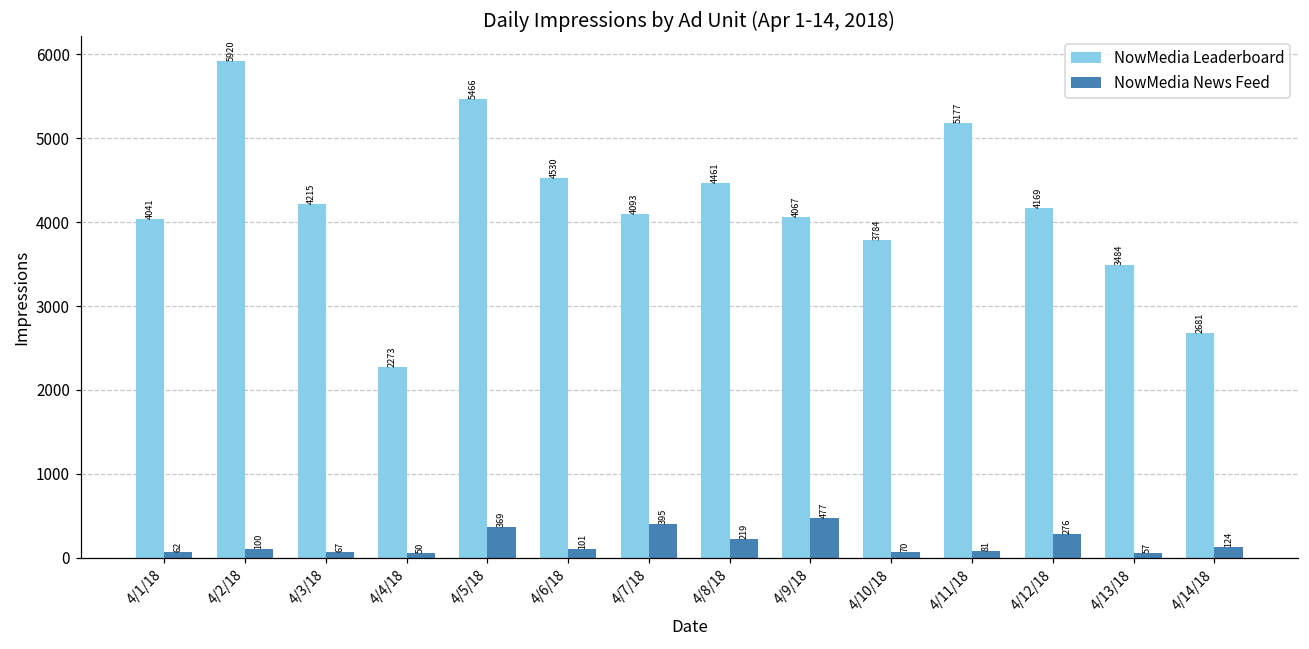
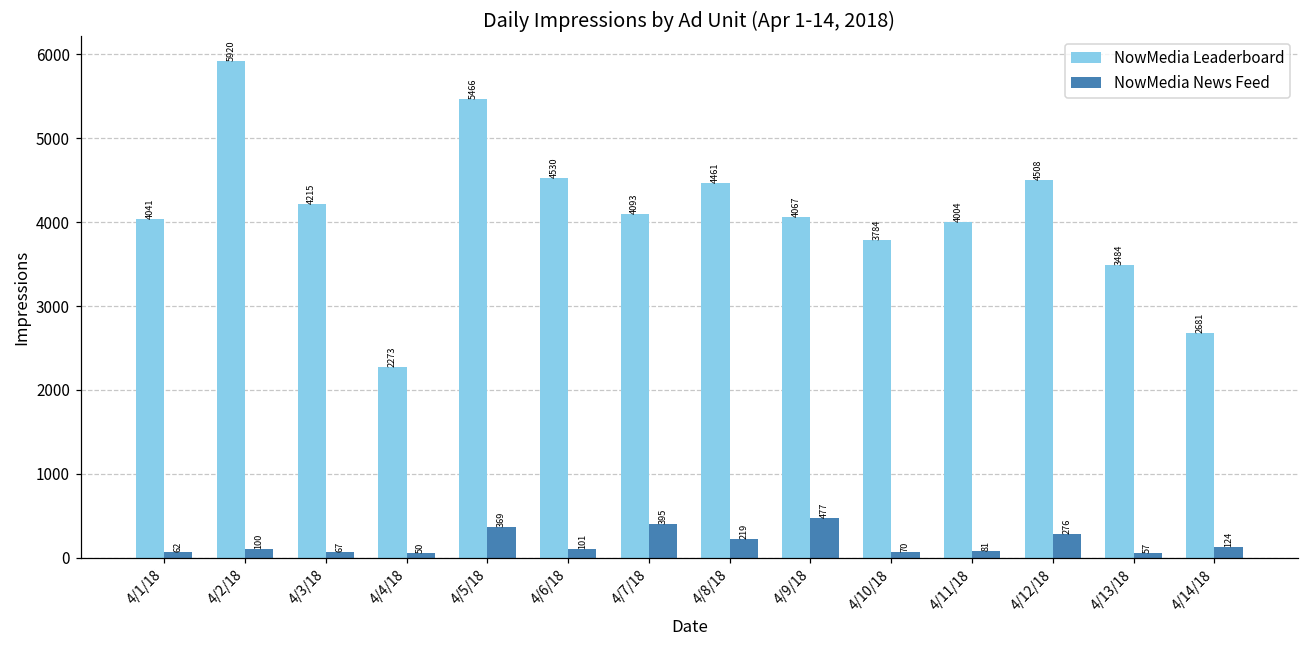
  {
    "NowMedia Leaderboard": {
      "4/1/18": 4041,
      "4/2/18": 5920,
      "4/3/18": 4215,
      "4/4/18": 2273,
      "4/5/18": 5466,
      "4/6/18": 4530,
      "4/7/18": 4093,
      "4/8/18": 4461,
      "4/9/18": 4067,
      "4/10/18": 3784,
-     "4/11/18": 5177,
-     "4/12/18": 4169,
+     "4/11/18": 4004,
+     "4/12/18": 4508,
      "4/13/18": 3484,
      "4/14/18": 2681
    },
    "NowMedia News Feed": {
      "4/1/18": 62,
      "4/2/18": 100,
      "4/3/18": 67,
      "4/4/18": 50,
      "4/5/18": 369,
      "4/6/18": 101,
      "4/7/18": 395,
      "4/8/18": 219,
      "4/9/18": 477,
      "4/10/18": 70,
      "4/11/18": 81,
      "4/12/18": 276,
      "4/13/18": 57,
      "4/14/18": 124
    }
  }
